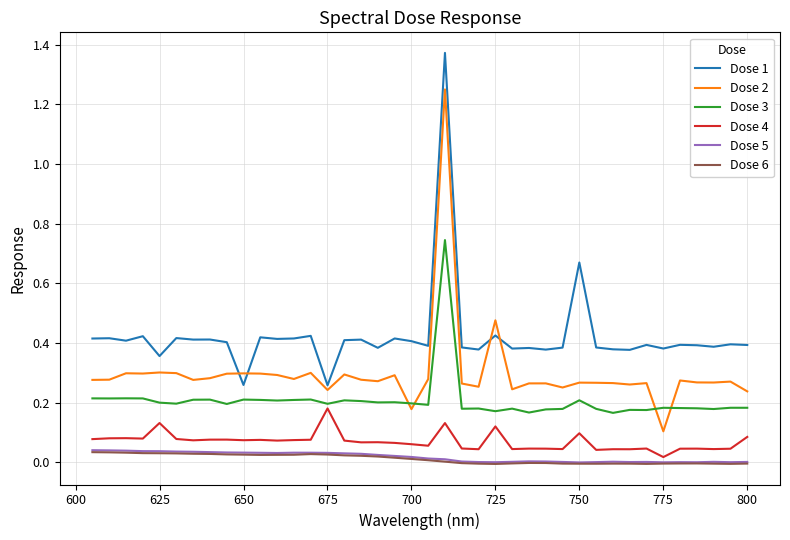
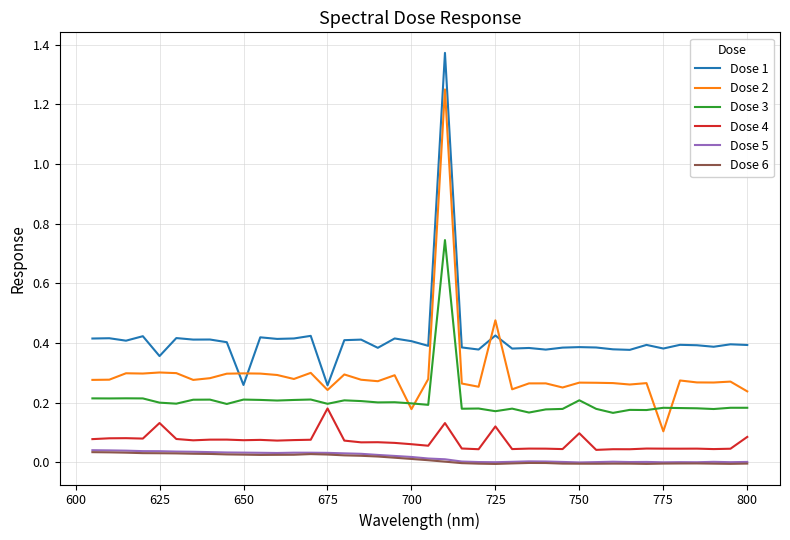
  {
    "Dose 1": {
      "625": 0.36,
      "650": 0.26,
      "675": 0.26,
      "700": 0.41,
      "725": 0.42,
-     "750": 0.67,
+     "750": 0.39,
      "775": 0.38,
      "800": 0.39
    },
    "Dose 2": {
      "625": 0.30,
      "650": 0.30,
      "675": 0.24,
      "700": 0.18,
      "725": 0.48,
      "750": 0.27,
      "775": 0.10,
      "800": 0.24
    },
    "Dose 3": {
      "625": 0.20,
      "650": 0.21,
      "675": 0.20,
      "700": 0.20,
      "725": 0.17,
      "750": 0.21,
      "775": 0.18,
      "800": 0.18
    },
    "Dose 4": {
      "625": 0.13,
      "650": 0.07,
      "675": 0.18,
      "700": 0.06,
      "725": 0.12,
      "750": 0.10,
-     "775": 0.02,
+     "775": 0.05,
      "800": 0.08
    }
  }
